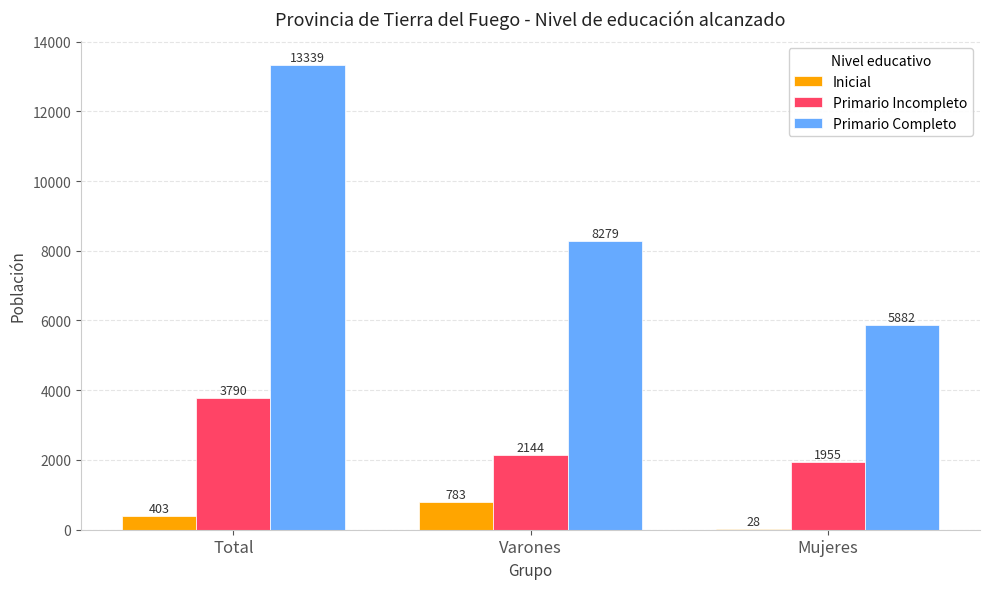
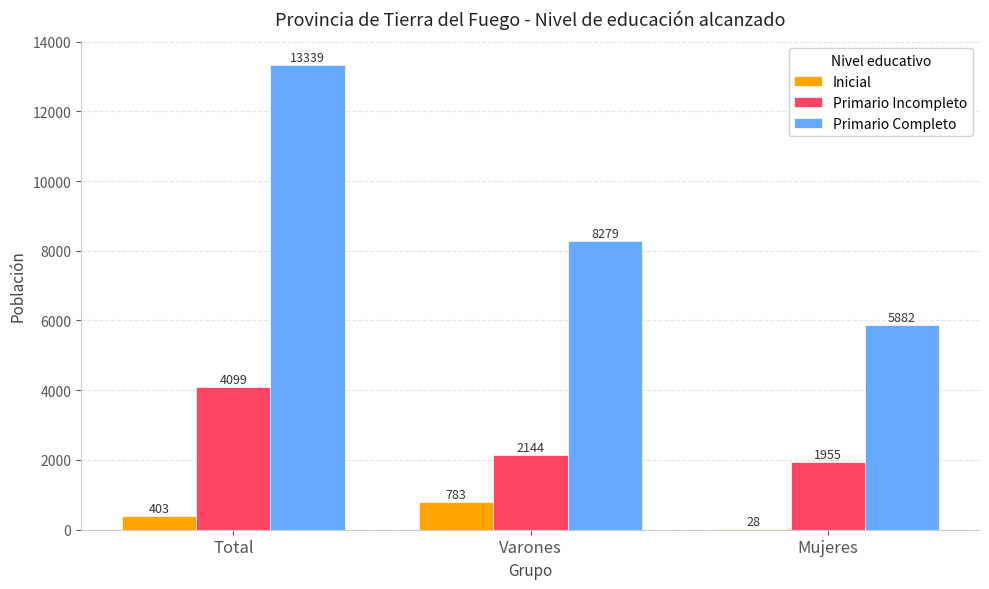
  {
    "Inicial": {
      "Total": 403,
      "Varones": 783,
      "Mujeres": 28
    },
    "Primario Incompleto": {
-     "Total": 3790,
+     "Total": 4099,
      "Varones": 2144,
      "Mujeres": 1955
    },
    "Primario Completo": {
      "Total": 13339,
      "Varones": 8279,
      "Mujeres": 5882
    }
  }
